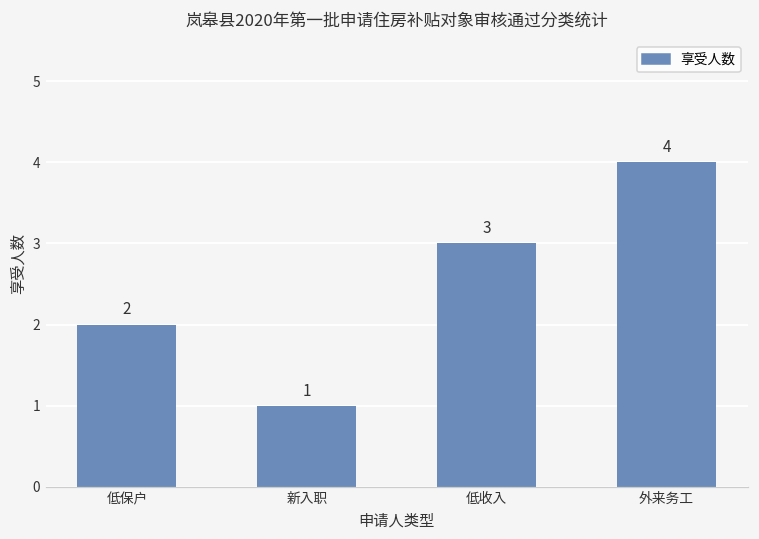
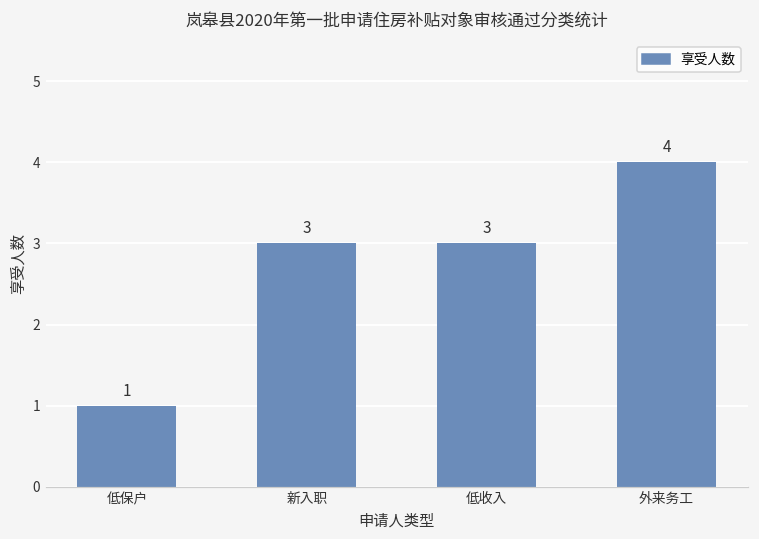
  {
-   "低保户": 2,
-   "新入职": 1,
+   "低保户": 1,
+   "新入职": 3,
    "低收入": 3,
    "外来务工": 4
  }
